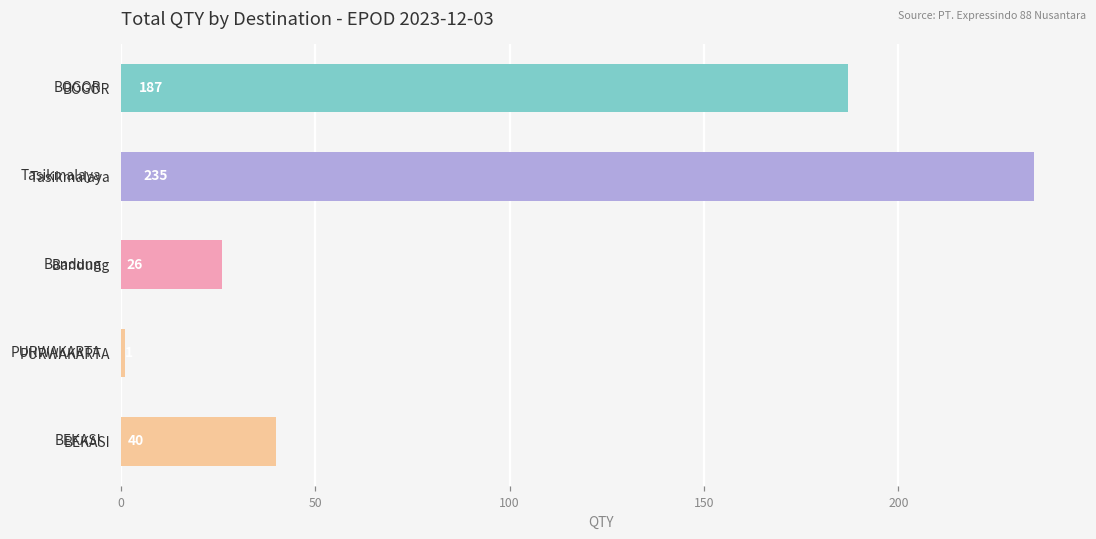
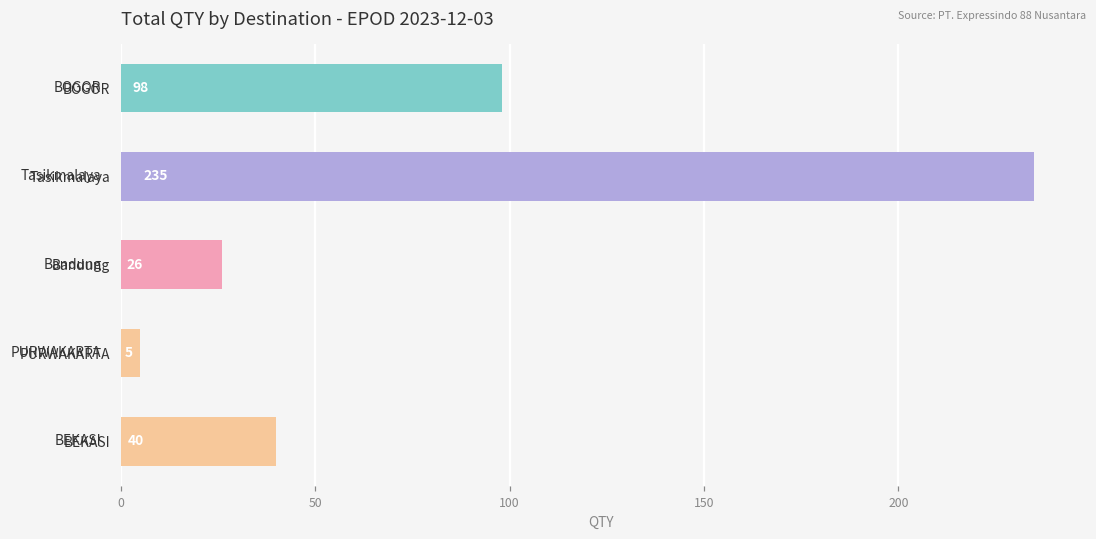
  {
-   "BOGOR": 187,
+   "BOGOR": 98,
    "Tasikmalaya": 235,
    "Bandung": 26,
-   "PURWAKARTA": 1,
+   "PURWAKARTA": 5,
    "BEKASI": 40
  }
